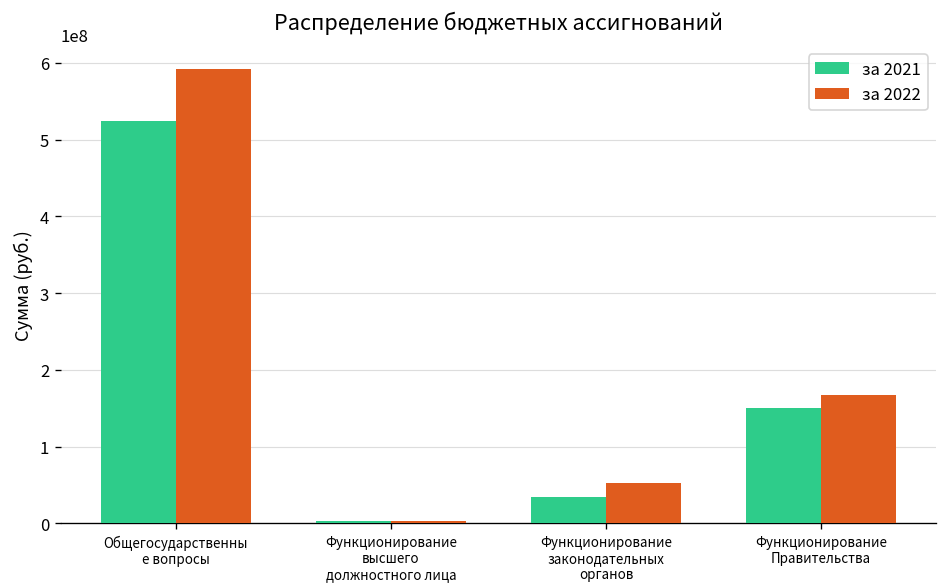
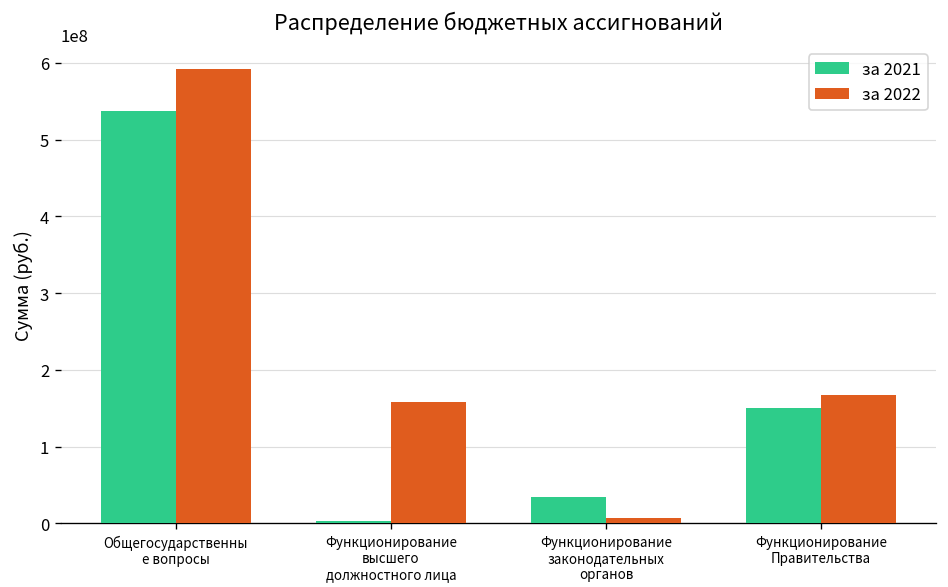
  {
    "за 2021": {
-     "Общегосударственны е вопросы": 520000000,
+     "Общегосударственны е вопросы": 540000000,
      "Функционирование законодательных органов": 30000000,
      "Функционирование Правительства": 150000000
    },
    "за 2022": {
      "Общегосударственны е вопросы": 590000000,
-     "Функционирование высшего должностного лица": 0,
-     "Функционирование законодательных органов": 50000000,
+     "Функционирование высшего должностного лица": 160000000,
+     "Функционирование законодательных органов": 10000000,
      "Функционирование Правительства": 170000000
    }
  }
